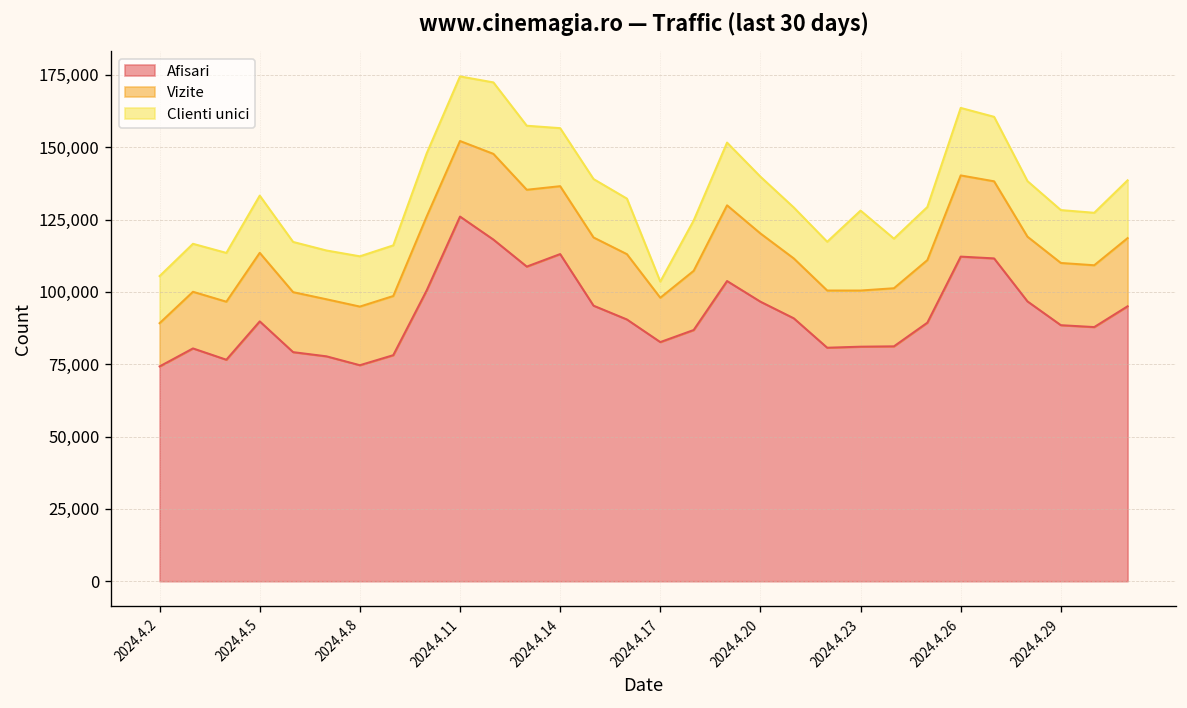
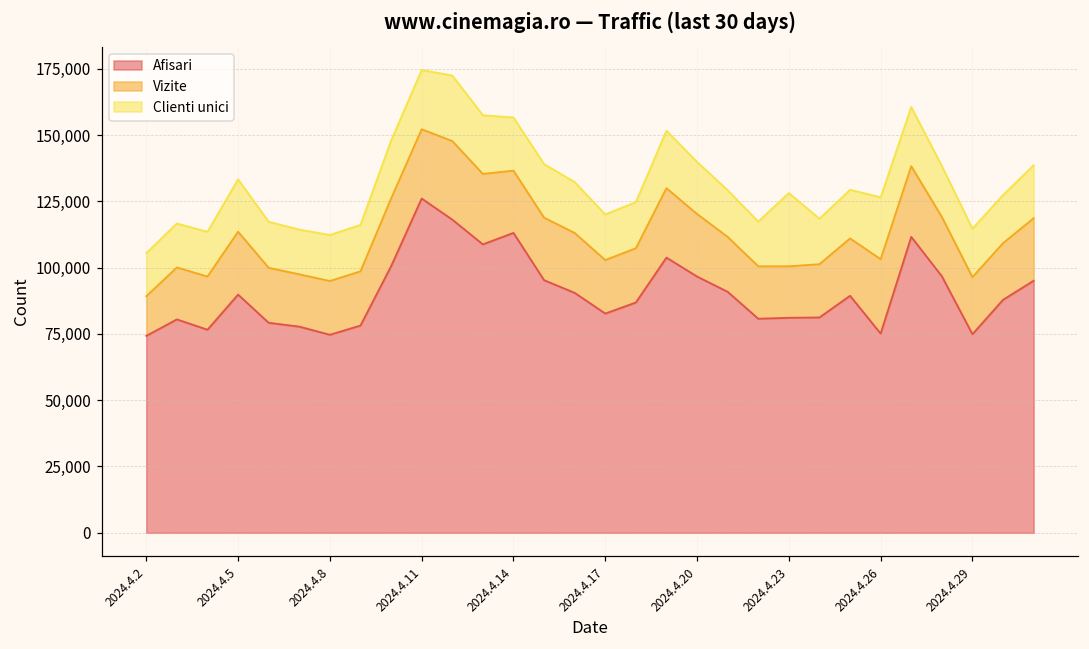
  {
    "Afisari": {
      "2024.4.2": "74,000",
      "2024.4.5": "90,000",
      "2024.4.8": "75,000",
      "2024.4.11": "126,000",
      "2024.4.14": "113,000",
      "2024.4.17": "83,000",
      "2024.4.20": "97,000",
      "2024.4.23": "81,000",
-     "2024.4.26": "112,000",
-     "2024.4.29": "89,000"
+     "2024.4.26": "75,000",
+     "2024.4.29": "75,000"
    },
    "Vizite": {
      "2024.4.2": "15,000",
      "2024.4.5": "24,000",
      "2024.4.8": "20,000",
      "2024.4.11": "26,000",
      "2024.4.14": "23,000",
-     "2024.4.17": "15,000",
+     "2024.4.17": "20,000",
      "2024.4.20": "24,000",
      "2024.4.23": "19,000",
      "2024.4.26": "28,000",
      "2024.4.29": "22,000"
    },
    "Clienti unici": {
      "2024.4.2": "16,000",
      "2024.4.5": "20,000",
      "2024.4.8": "17,000",
      "2024.4.11": "22,000",
      "2024.4.14": "20,000",
-     "2024.4.17": "6,000",
+     "2024.4.17": "17,000",
      "2024.4.20": "20,000",
      "2024.4.23": "28,000",
      "2024.4.26": "23,000",
      "2024.4.29": "18,000"
    }
  }
